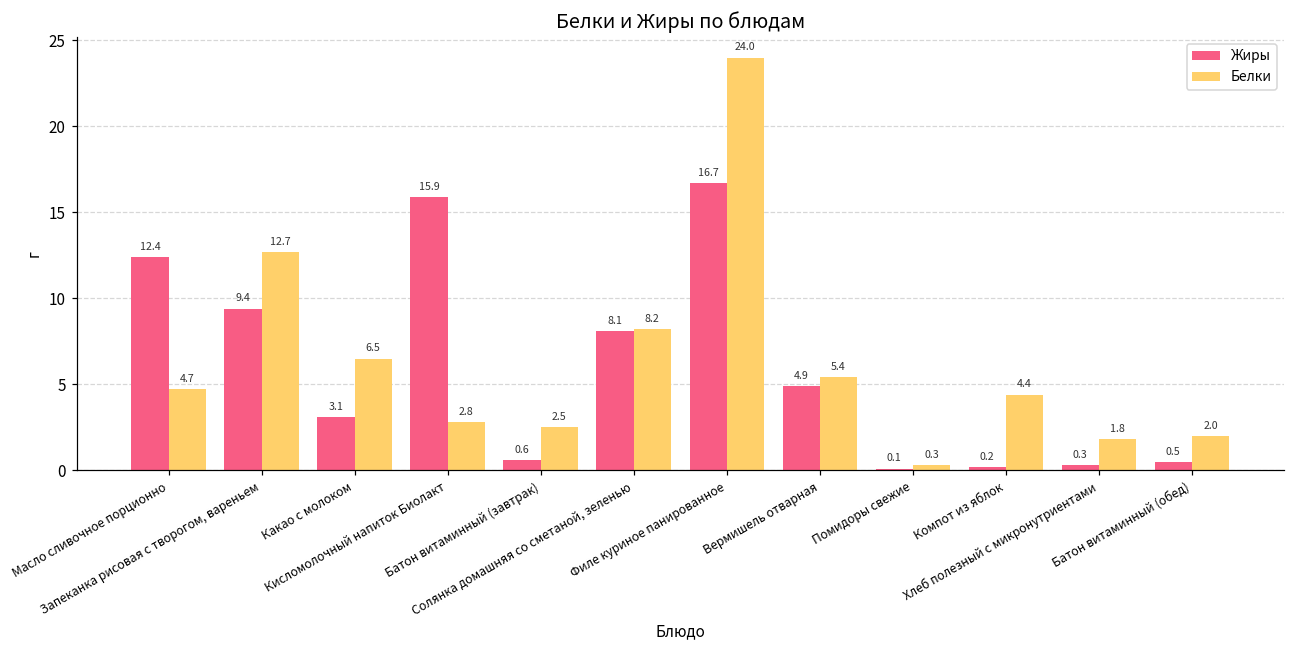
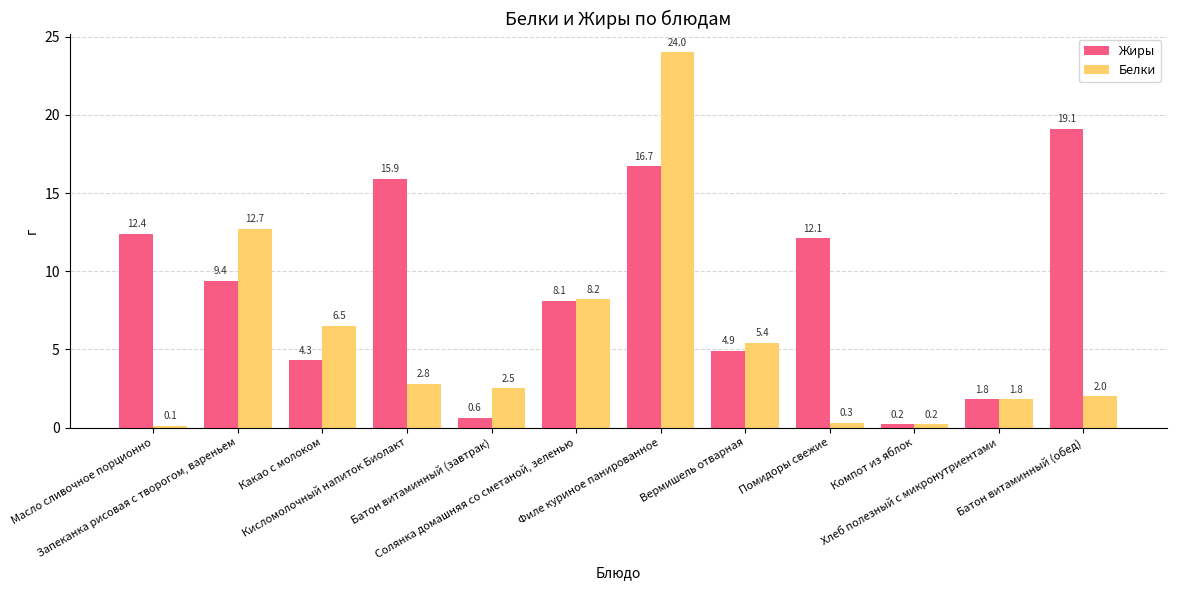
  {
    "Жиры": {
      "Масло сливочное порционно": 12.4,
      "Запеканка рисовая с творогом, вареньем": 9.4,
-     "Какао с молоком": 3.1,
+     "Какао с молоком": 4.3,
      "Кисломолочный напиток Биолакт": 15.9,
      "Батон витаминный (завтрак)": 0.6,
      "Солянка домашняя со сметаной, зеленью": 8.1,
      "Филе куриное панированное": 16.7,
      "Вермишель отварная": 4.9,
-     "Помидоры свежие": 0.1,
+     "Помидоры свежие": 12.1,
      "Компот из яблок": 0.2,
-     "Хлеб полезный с микронутриентами": 0.3,
-     "Батон витаминный (обед)": 0.5
+     "Хлеб полезный с микронутриентами": 1.8,
+     "Батон витаминный (обед)": 19.1
    },
    "Белки": {
-     "Масло сливочное порционно": 4.7,
+     "Масло сливочное порционно": 0.1,
      "Запеканка рисовая с творогом, вареньем": 12.7,
      "Какао с молоком": 6.5,
      "Кисломолочный напиток Биолакт": 2.8,
      "Батон витаминный (завтрак)": 2.5,
      "Солянка домашняя со сметаной, зеленью": 8.2,
      "Филе куриное панированное": 24.0,
      "Вермишель отварная": 5.4,
      "Помидоры свежие": 0.3,
-     "Компот из яблок": 4.4,
+     "Компот из яблок": 0.2,
      "Хлеб полезный с микронутриентами": 1.8,
      "Батон витаминный (обед)": 2.0
    }
  }
